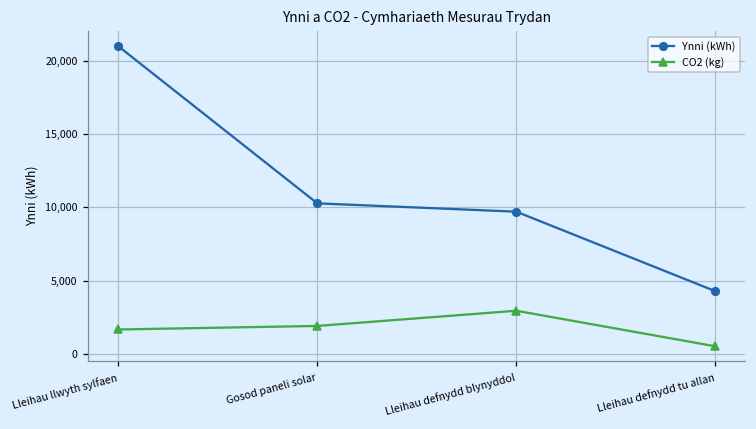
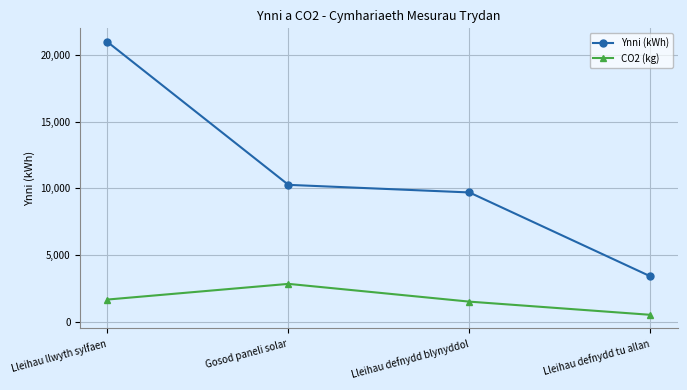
  {
    "Ynni (kWh)": {
      "Lleihau llwyth sylfaen": "21,000",
      "Gosod paneli solar": "10,300",
      "Lleihau defnydd blynyddol": "9,700",
-     "Lleihau defnydd tu allan": "4,300"
+     "Lleihau defnydd tu allan": "3,400"
    },
    "CO2 (kg)": {
      "Lleihau llwyth sylfaen": "1,700",
-     "Gosod paneli solar": "1,900",
-     "Lleihau defnydd blynyddol": "2,900",
+     "Gosod paneli solar": "2,800",
+     "Lleihau defnydd blynyddol": "1,500",
      "Lleihau defnydd tu allan": "500"
    }
  }
